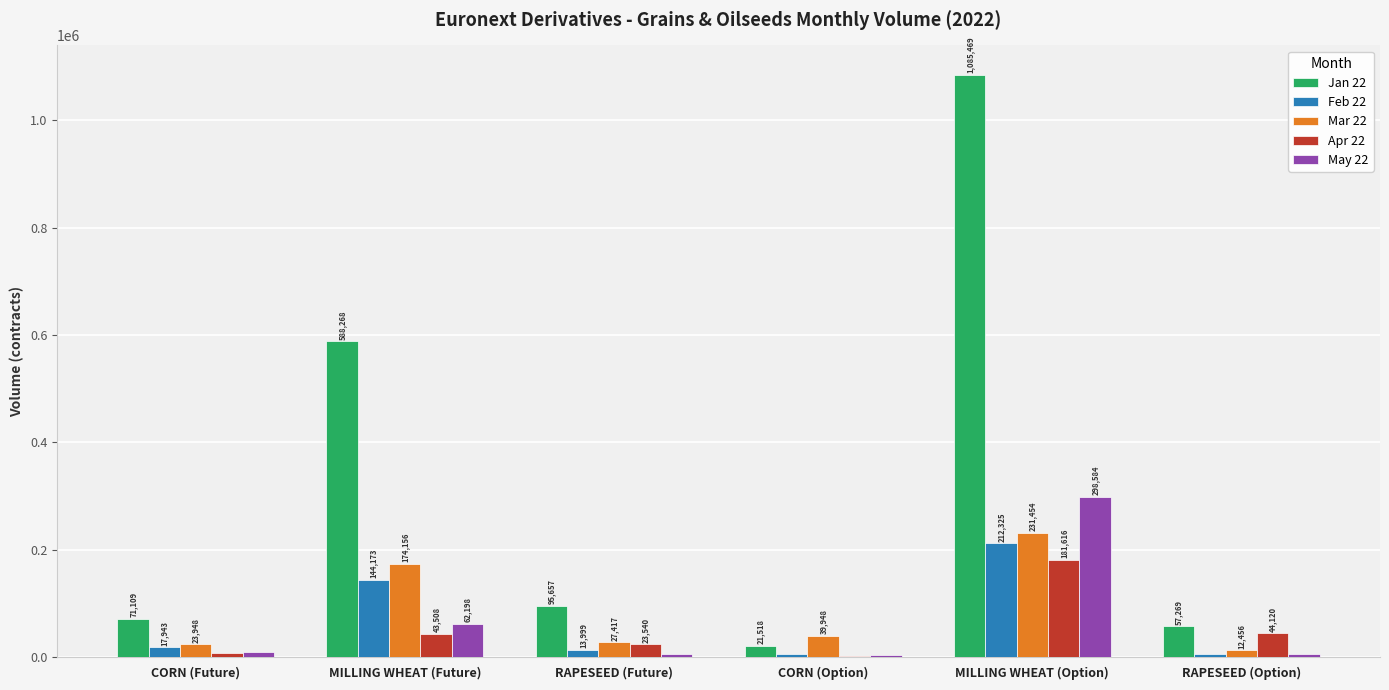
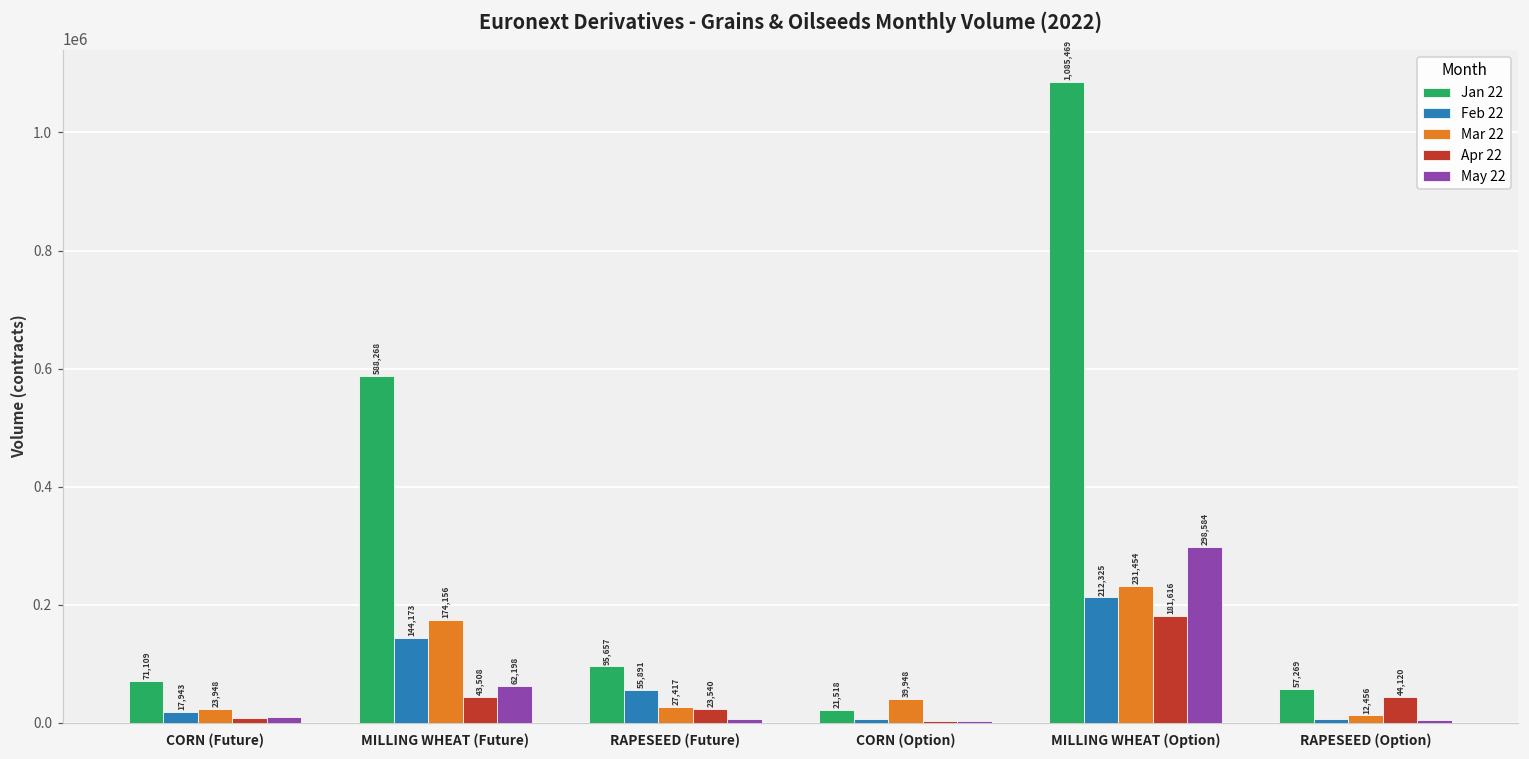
  {
    "Jan 22": {
      "CORN (Future)": "71,109",
      "MILLING WHEAT (Future)": "588,268",
      "RAPESEED (Future)": "95,657",
      "CORN (Option)": "21,518",
      "MILLING WHEAT (Option)": "1,085,469",
      "RAPESEED (Option)": "57,269"
    },
    "Feb 22": {
      "CORN (Future)": "17,943",
      "MILLING WHEAT (Future)": "144,173",
-     "RAPESEED (Future)": "13,999",
+     "RAPESEED (Future)": "55,891",
      "MILLING WHEAT (Option)": "212,325"
    },
    "Mar 22": {
      "CORN (Future)": "23,948",
      "MILLING WHEAT (Future)": "174,156",
      "RAPESEED (Future)": "27,417",
      "CORN (Option)": "39,948",
      "MILLING WHEAT (Option)": "231,454",
      "RAPESEED (Option)": "12,456"
    },
    "Apr 22": {
      "MILLING WHEAT (Future)": "43,508",
      "RAPESEED (Future)": "23,540",
      "MILLING WHEAT (Option)": "181,616",
      "RAPESEED (Option)": "44,120"
    },
    "May 22": {
      "MILLING WHEAT (Future)": "62,198",
      "MILLING WHEAT (Option)": "298,584"
    }
  }
